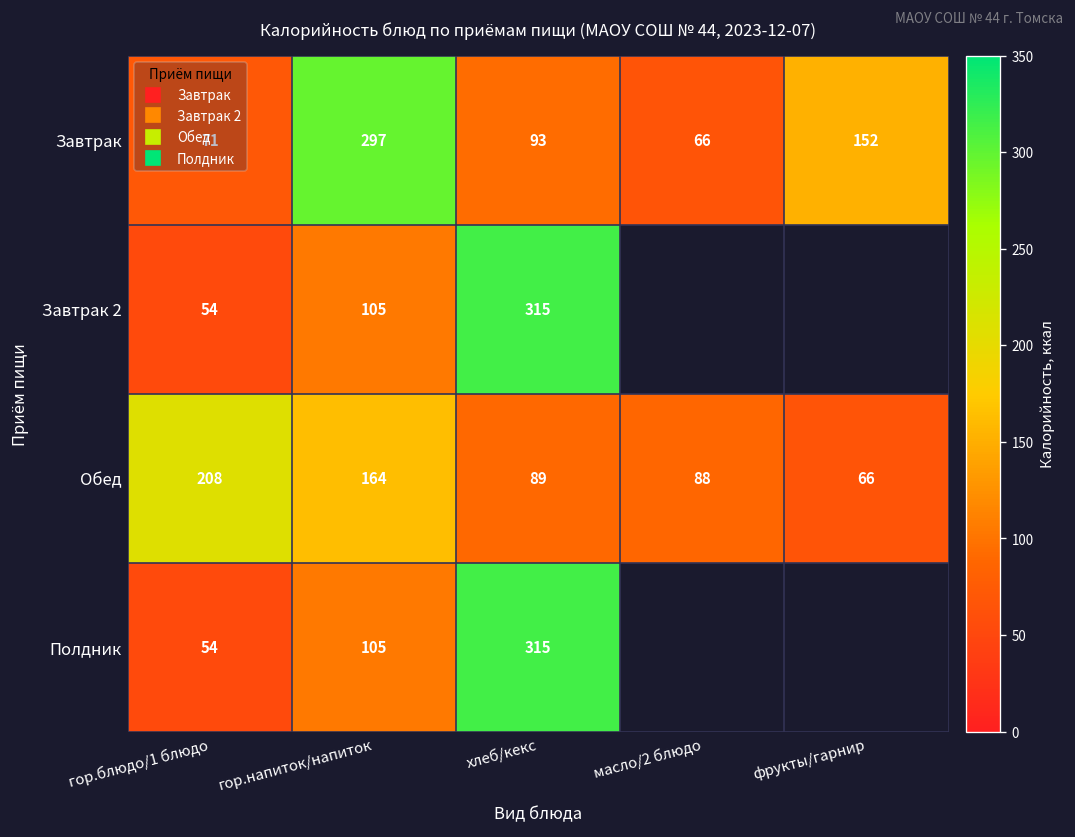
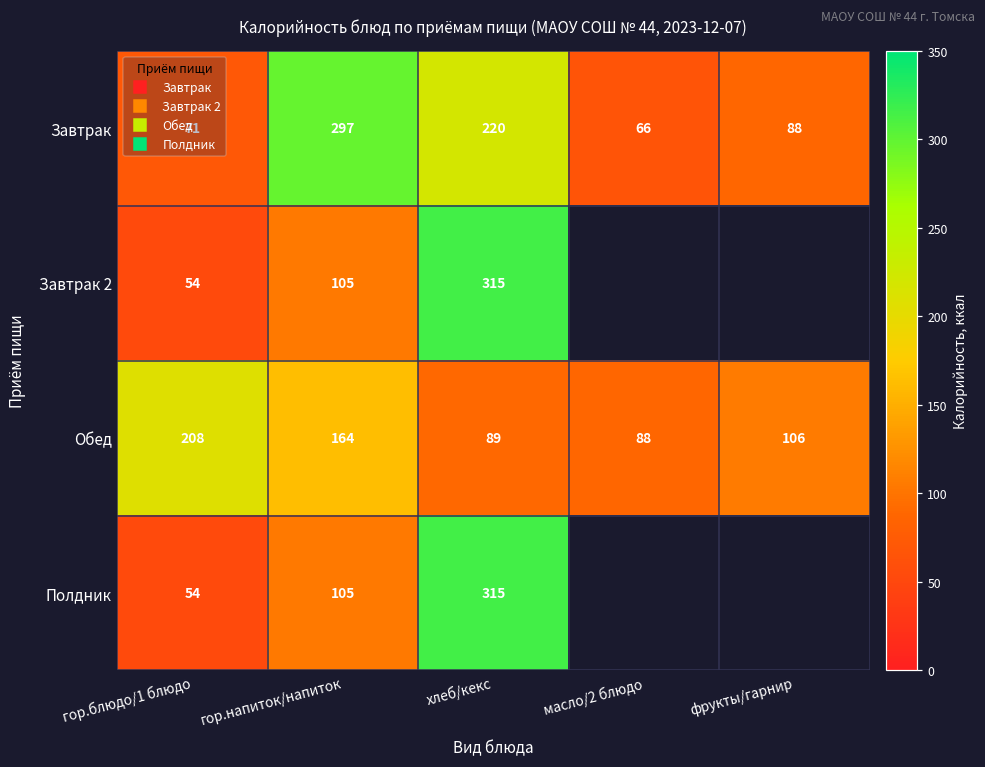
  {
    "Завтрак": {
      "гор.напиток/напиток": 297,
-     "хлеб/кекс": 93,
+     "хлеб/кекс": 220,
      "масло/2 блюдо": 66,
-     "фрукты/гарнир": 152
+     "фрукты/гарнир": 88
    },
    "Завтрак 2": {
      "гор.блюдо/1 блюдо": 54,
      "гор.напиток/напиток": 105,
      "хлеб/кекс": 315
    },
    "Обед": {
      "гор.блюдо/1 блюдо": 208,
      "гор.напиток/напиток": 164,
      "хлеб/кекс": 89,
      "масло/2 блюдо": 88,
-     "фрукты/гарнир": 66
+     "фрукты/гарнир": 106
    },
    "Полдник": {
      "гор.блюдо/1 блюдо": 54,
      "гор.напиток/напиток": 105,
      "хлеб/кекс": 315
    }
  }
